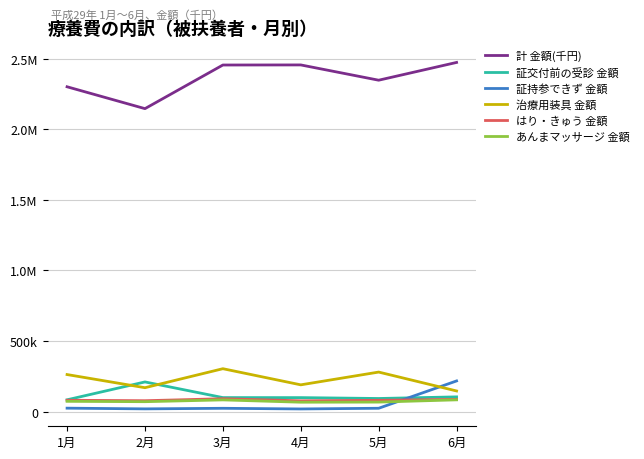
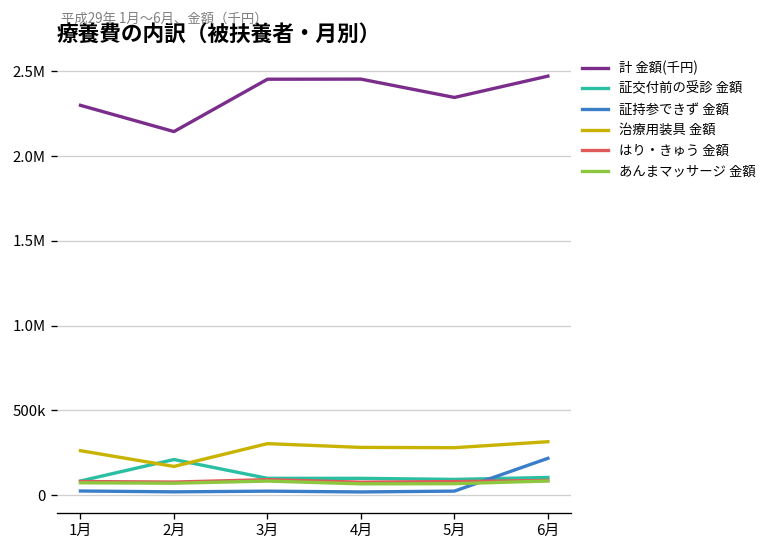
  {
    "計 金額(千円)": {
      "1月": 2300000,
      "2月": 2150000,
      "3月": 2450000,
      "4月": 2450000,
      "5月": 2350000,
      "6月": 2470000
    },
    "証交付前の受診 金額": {
      "2月": 210000,
      "4月": 100000
    },
    "証持参できず 金額": {
      "1月": 20000,
      "2月": 20000,
      "3月": 20000,
      "4月": 20000,
      "5月": 20000,
      "6月": 220000
    },
    "治療用装具 金額": {
      "1月": 260000,
      "2月": 170000,
      "3月": 300000,
-     "4月": 190000,
+     "4月": 280000,
      "5月": 280000,
-     "6月": 150000
+     "6月": 320000
    }
  }
